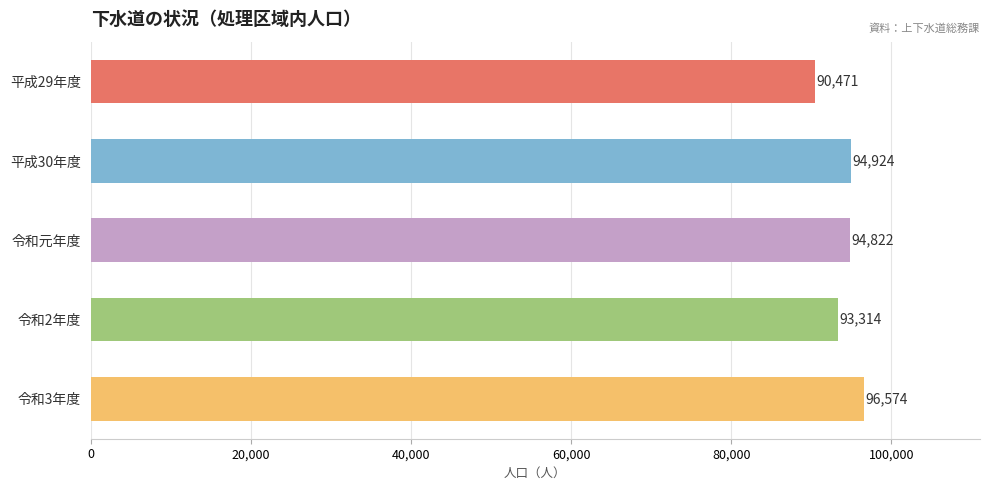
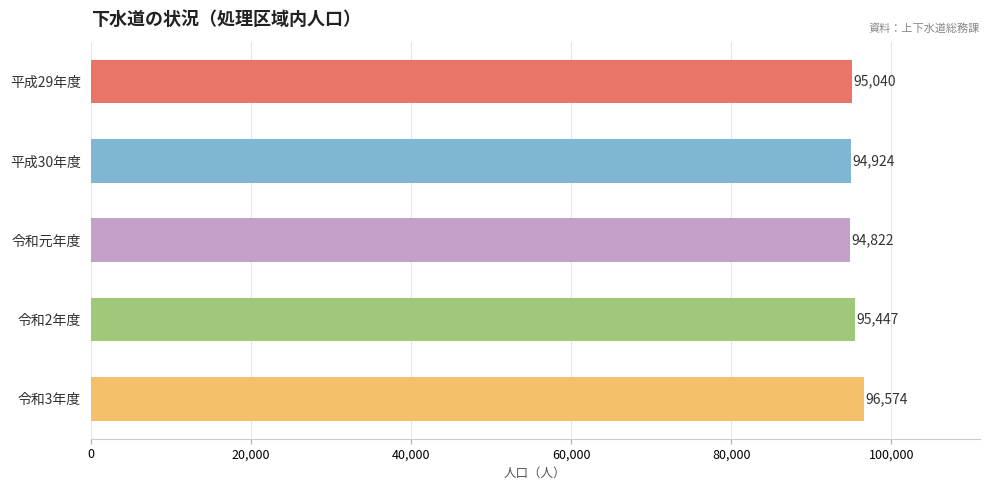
  {
-   "平成29年度": "90,471",
+   "平成29年度": "95,040",
    "平成30年度": "94,924",
    "令和元年度": "94,822",
-   "令和2年度": "93,314",
+   "令和2年度": "95,447",
    "令和3年度": "96,574"
  }
